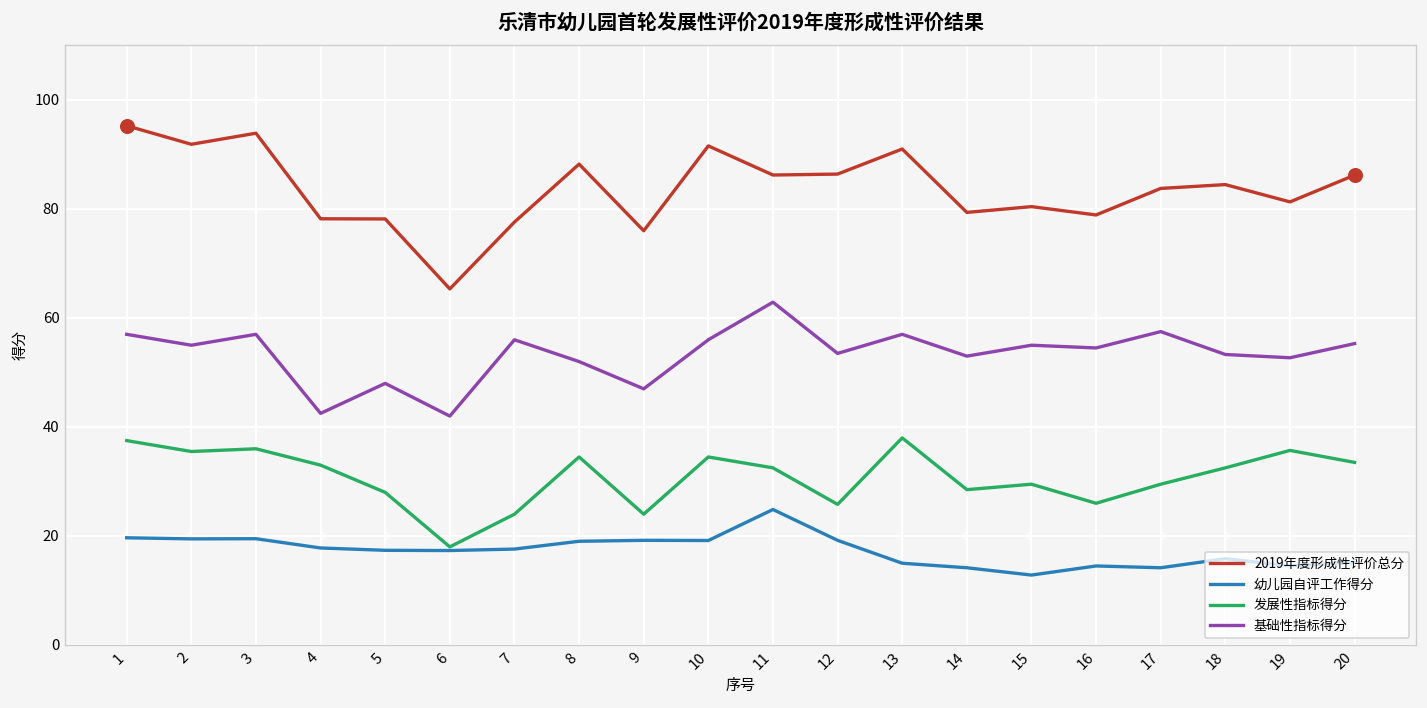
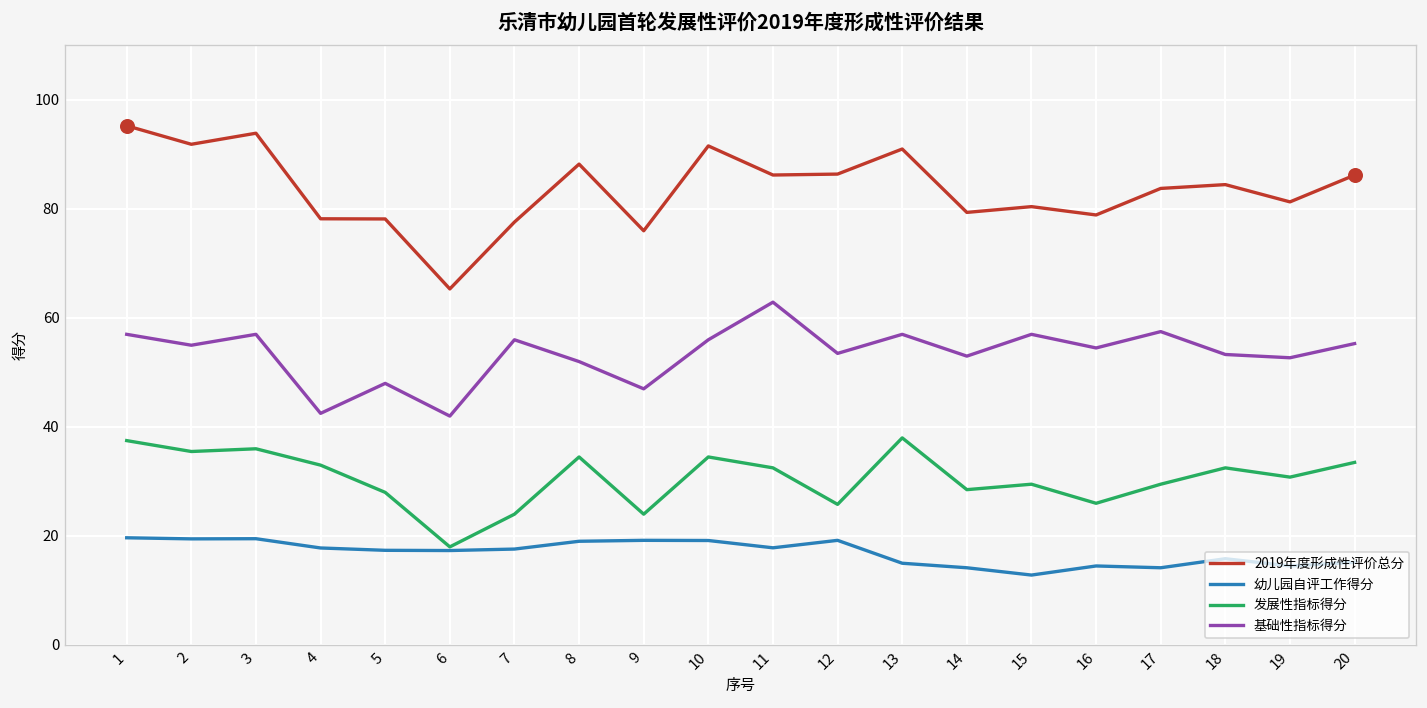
  {
    "幼儿园自评工作得分": {
      "1": 20,
      "2": 19,
      "3": 20,
      "4": 18,
      "5": 17,
      "6": 17,
      "7": 18,
      "8": 19,
      "9": 19,
      "10": 19,
-     "11": 25,
+     "11": 18,
      "12": 19,
      "13": 15,
      "14": 14,
      "15": 13,
      "16": 15,
      "17": 14
    },
    "发展性指标得分": {
      "1": 38,
      "2": 36,
      "3": 36,
      "4": 33,
      "5": 28,
      "6": 18,
      "7": 24,
      "8": 35,
      "9": 24,
      "10": 35,
      "11": 33,
      "12": 26,
      "13": 38,
      "14": 29,
      "15": 30,
      "16": 26,
      "17": 30,
      "18": 33,
-     "19": 36,
+     "19": 31,
      "20": 34
    },
    "基础性指标得分": {
      "1": 57,
      "2": 55,
      "3": 57,
      "4": 43,
      "5": 48,
      "6": 42,
      "7": 56,
      "8": 52,
      "9": 47,
      "10": 56,
      "11": 63,
      "12": 54,
      "13": 57,
      "14": 53,
-     "15": 55,
+     "15": 57,
      "16": 55,
      "17": 58,
      "18": 53,
      "19": 53,
      "20": 55
    }
  }
